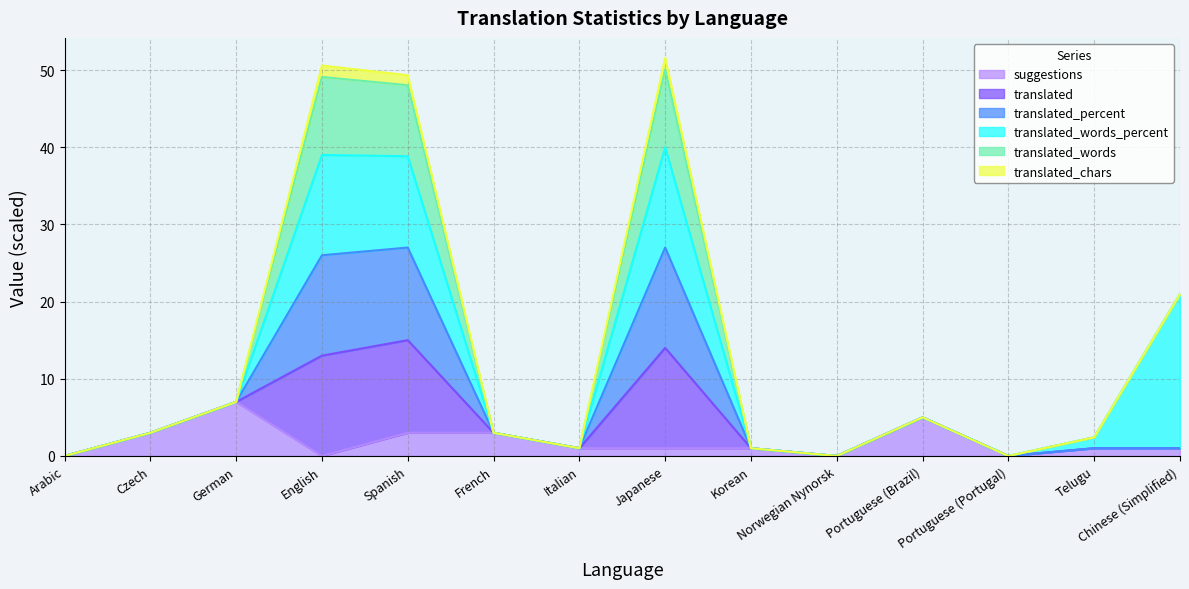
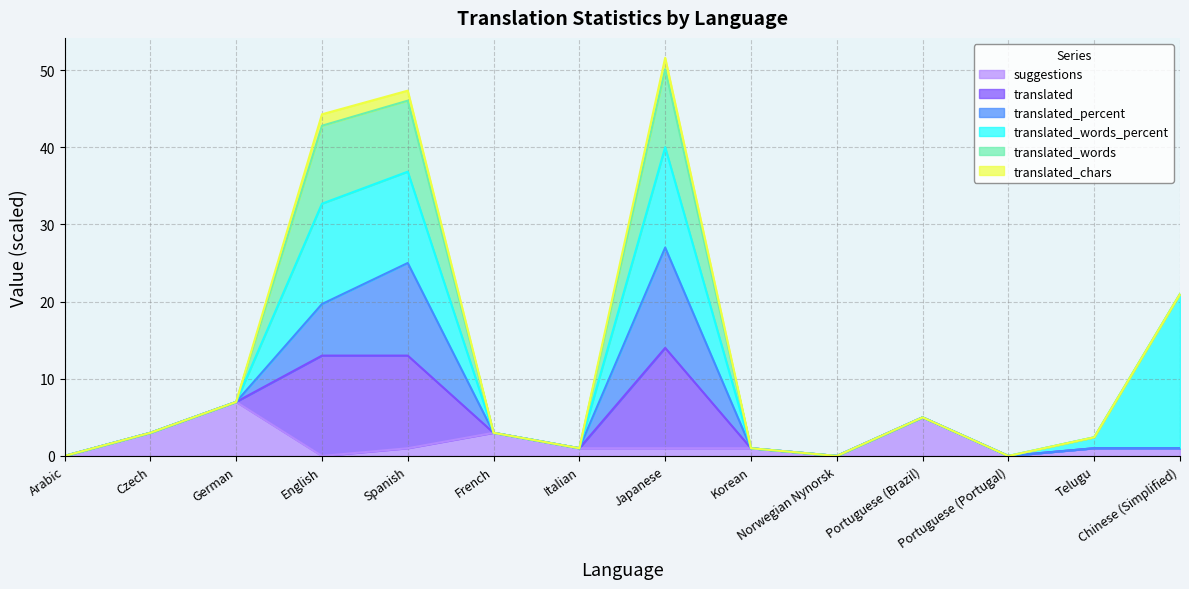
  {
    "suggestions": {
      "English": 0,
-     "Spanish": 3,
+     "Spanish": 1,
      "Japanese": 1
    },
    "translated": {
      "English": 13,
      "Spanish": 12,
      "Japanese": 13
    },
    "translated_percent": {
-     "English": 13,
+     "English": 7,
      "Spanish": 12,
      "Japanese": 13
    },
    "translated_words_percent": {
      "English": 13,
      "Spanish": 12,
      "Japanese": 13
    },
    "translated_words": {
      "English": 10,
      "Spanish": 9,
      "Japanese": 10
    },
    "translated_chars": {
      "English": 1,
      "Spanish": 1,
      "Japanese": 1
    }
  }
